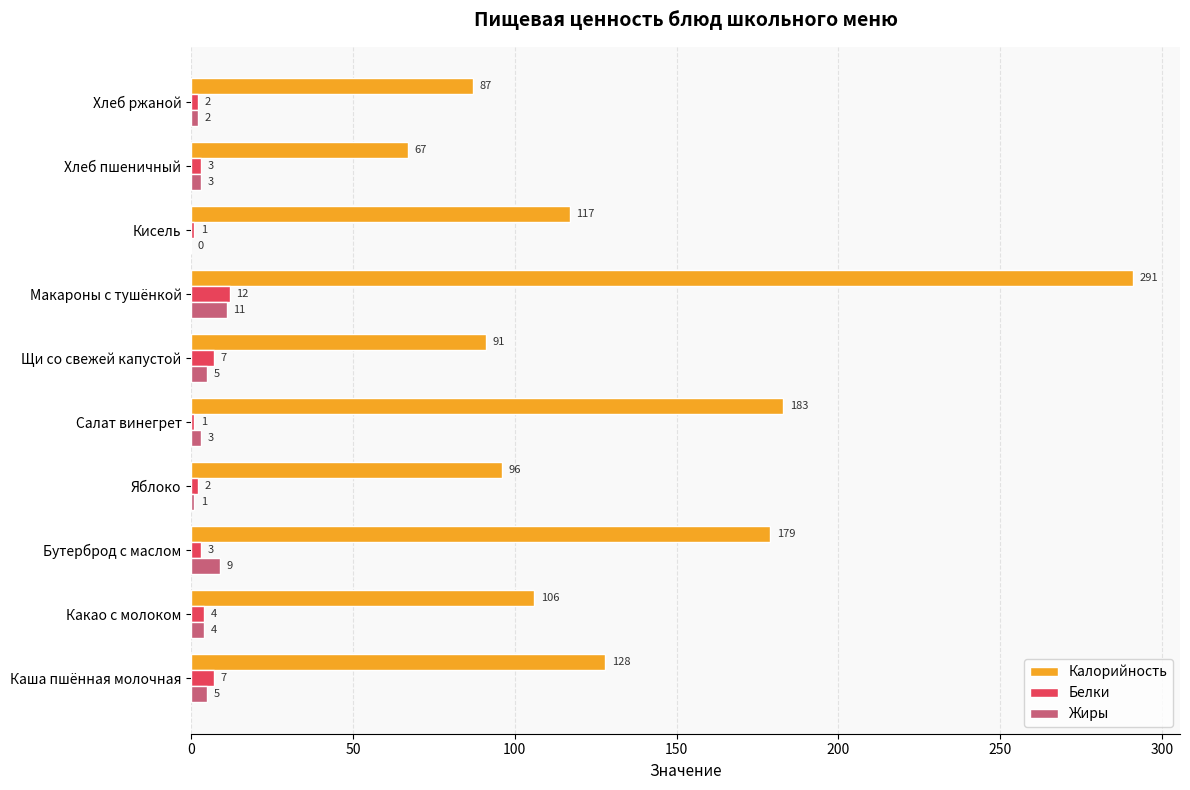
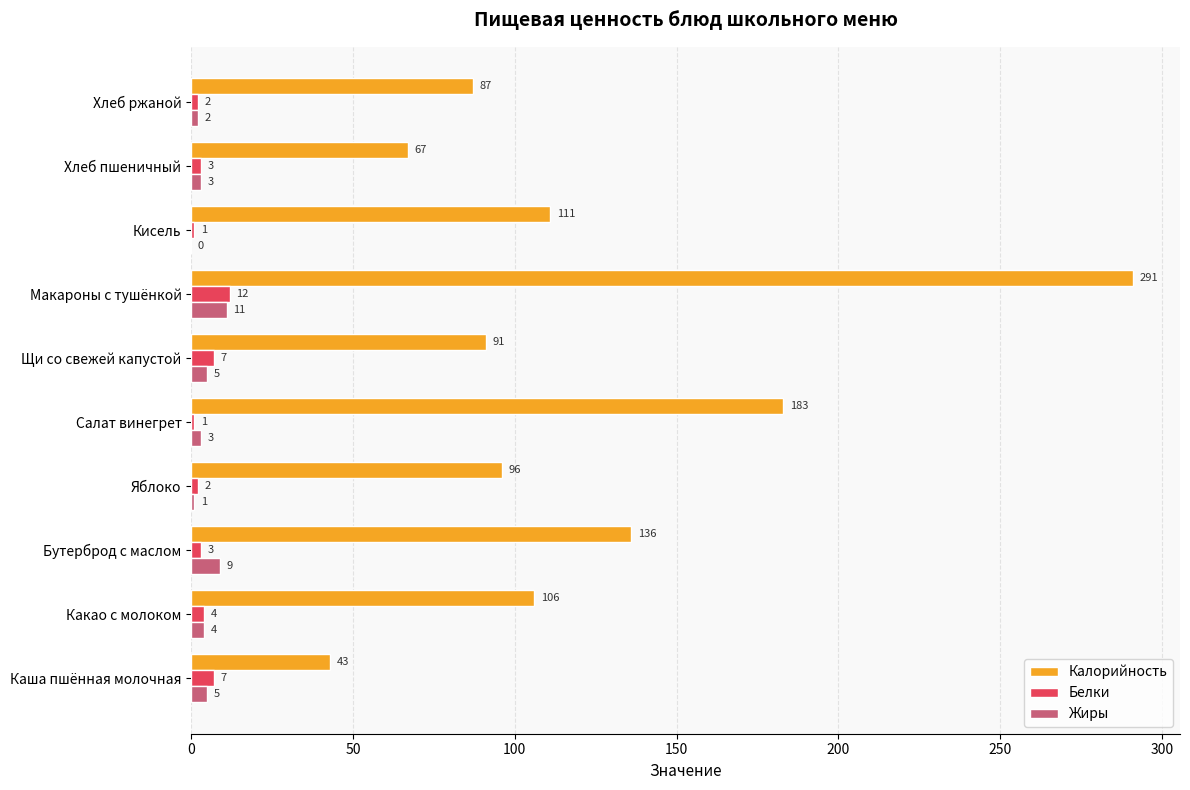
  {
    "Калорийность": {
      "Хлеб ржаной": 87,
      "Хлеб пшеничный": 67,
-     "Кисель": 117,
+     "Кисель": 111,
      "Макароны с тушёнкой": 291,
      "Щи со свежей капустой": 91,
      "Салат винегрет": 183,
      "Яблоко": 96,
-     "Бутерброд с маслом": 179,
+     "Бутерброд с маслом": 136,
      "Какао с молоком": 106,
-     "Каша пшённая молочная": 128
+     "Каша пшённая молочная": 43
    }
  }
